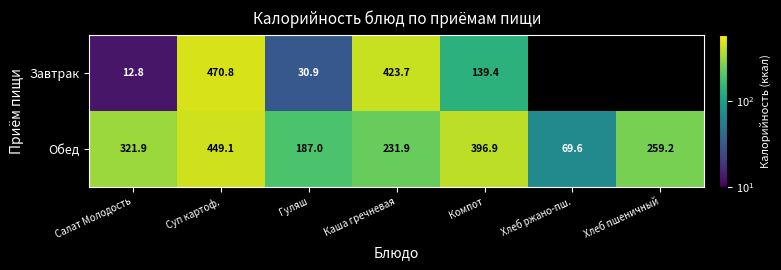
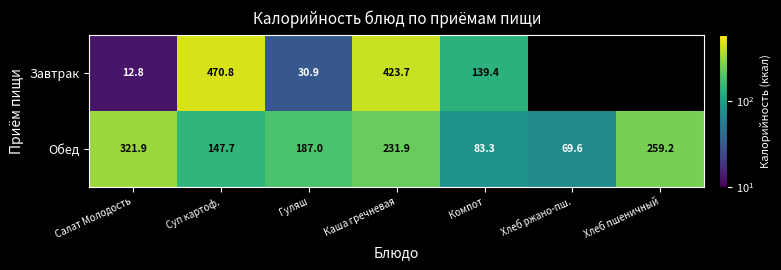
  {
    "Завтрак": {
      "Салат Молодость": 12.8,
      "Суп картоф.": 470.8,
      "Гуляш": 30.9,
      "Каша гречневая": 423.7,
      "Компот": 139.4
    },
    "Обед": {
      "Салат Молодость": 321.9,
-     "Суп картоф.": 449.1,
+     "Суп картоф.": 147.7,
      "Гуляш": 187.0,
      "Каша гречневая": 231.9,
-     "Компот": 396.9,
+     "Компот": 83.3,
      "Хлеб ржано-пш.": 69.6,
      "Хлеб пшеничный": 259.2
    }
  }
